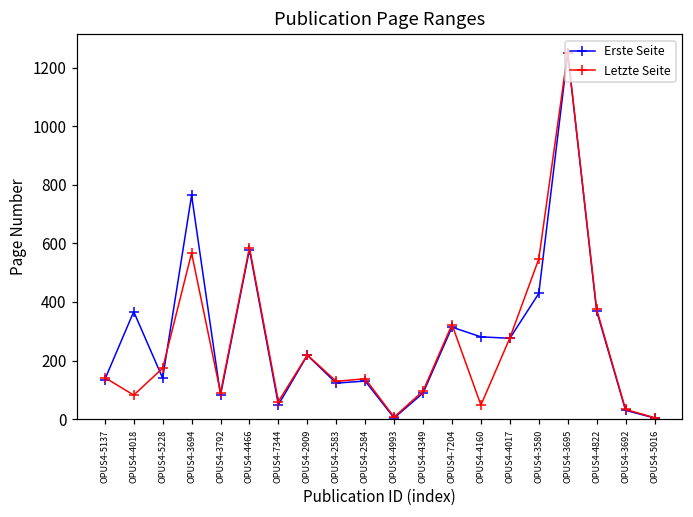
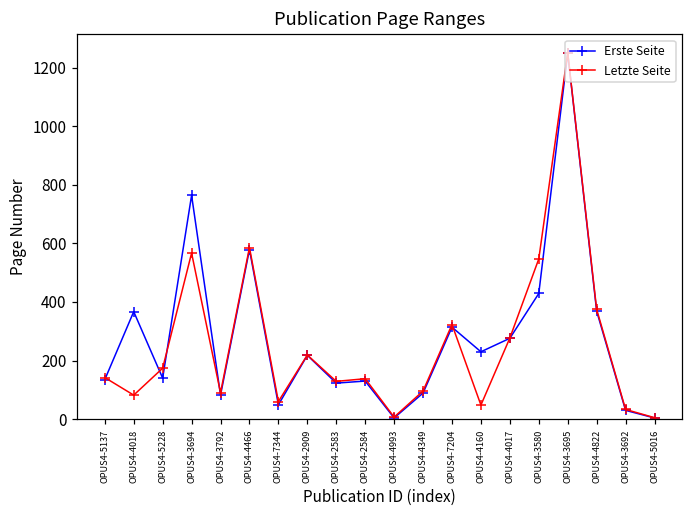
  {
    "Erste Seite": {
      "OPUS4-4018": 370,
      "OPUS4-5228": 140,
      "OPUS4-3694": 760,
      "OPUS4-7344": 50,
-     "OPUS4-4160": 280,
+     "OPUS4-4160": 230,
      "OPUS4-3580": 430
    },
    "Letzte Seite": {
      "OPUS4-4018": 80,
      "OPUS4-5228": 170,
      "OPUS4-3694": 570,
      "OPUS4-7344": 60,
      "OPUS4-4160": 50,
      "OPUS4-3580": 550
    }
  }
